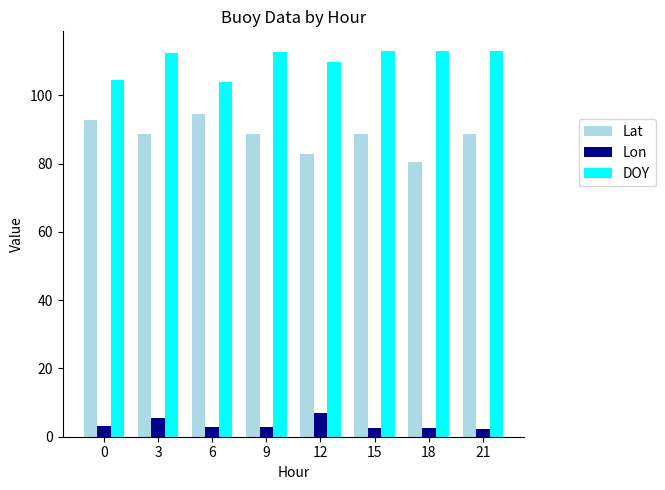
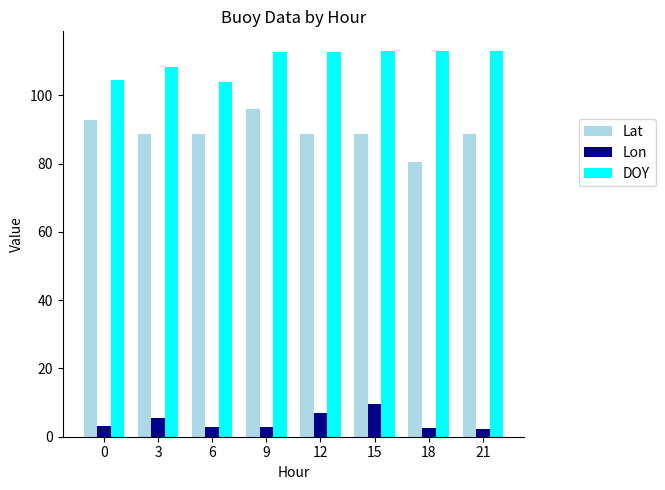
  {
    "Lat": {
      "0": 93,
      "3": 89,
-     "6": 94,
-     "9": 89,
-     "12": 83,
+     "6": 89,
+     "9": 96,
+     "12": 89,
      "15": 89,
      "18": 81,
      "21": 89
    },
    "Lon": {
      "0": 3,
      "3": 6,
      "6": 3,
      "9": 3,
      "12": 7,
-     "15": 3,
+     "15": 10,
      "18": 2,
      "21": 2
    },
    "DOY": {
      "0": 105,
-     "3": 112,
+     "3": 108,
      "6": 104,
      "9": 113,
-     "12": 110,
+     "12": 113,
      "15": 113,
      "18": 113,
      "21": 113
    }
  }
